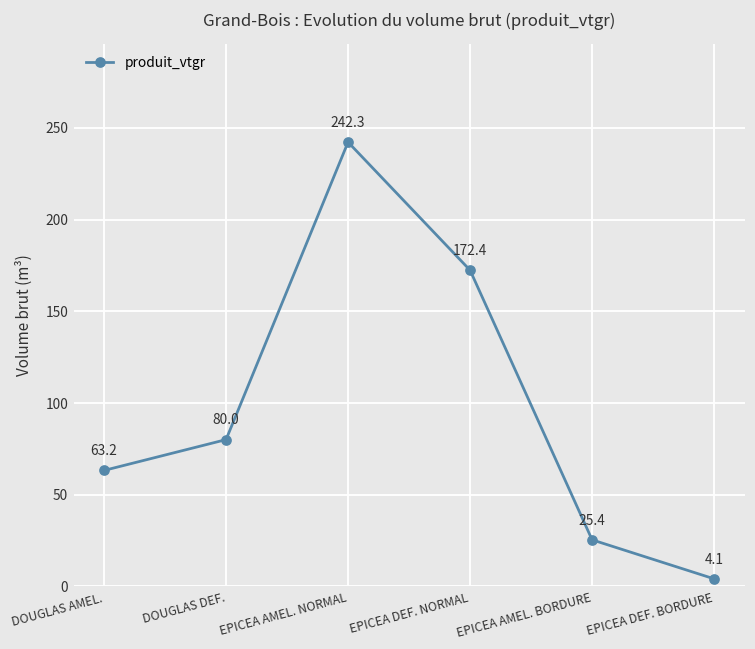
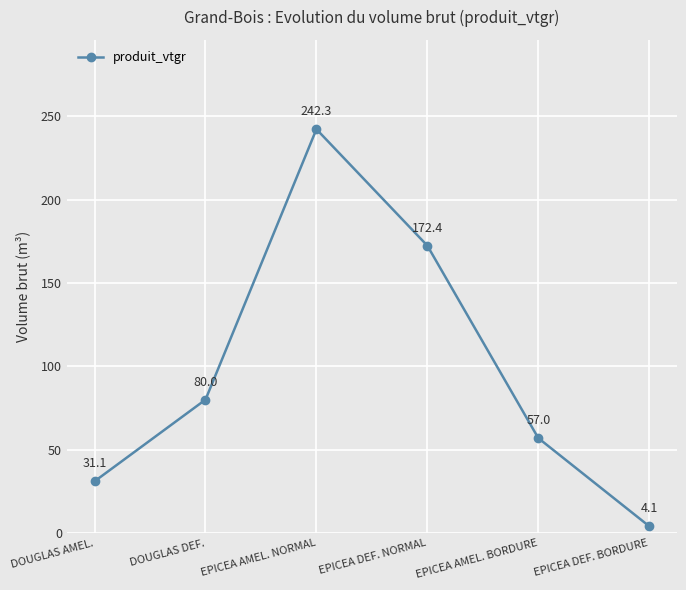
  {
-   "DOUGLAS AMEL.": 63.2,
+   "DOUGLAS AMEL.": 31.1,
    "DOUGLAS DEF.": 80.0,
    "EPICEA AMEL. NORMAL": 242.3,
    "EPICEA DEF. NORMAL": 172.4,
-   "EPICEA AMEL. BORDURE": 25.4,
+   "EPICEA AMEL. BORDURE": 57.0,
    "EPICEA DEF. BORDURE": 4.1
  }
